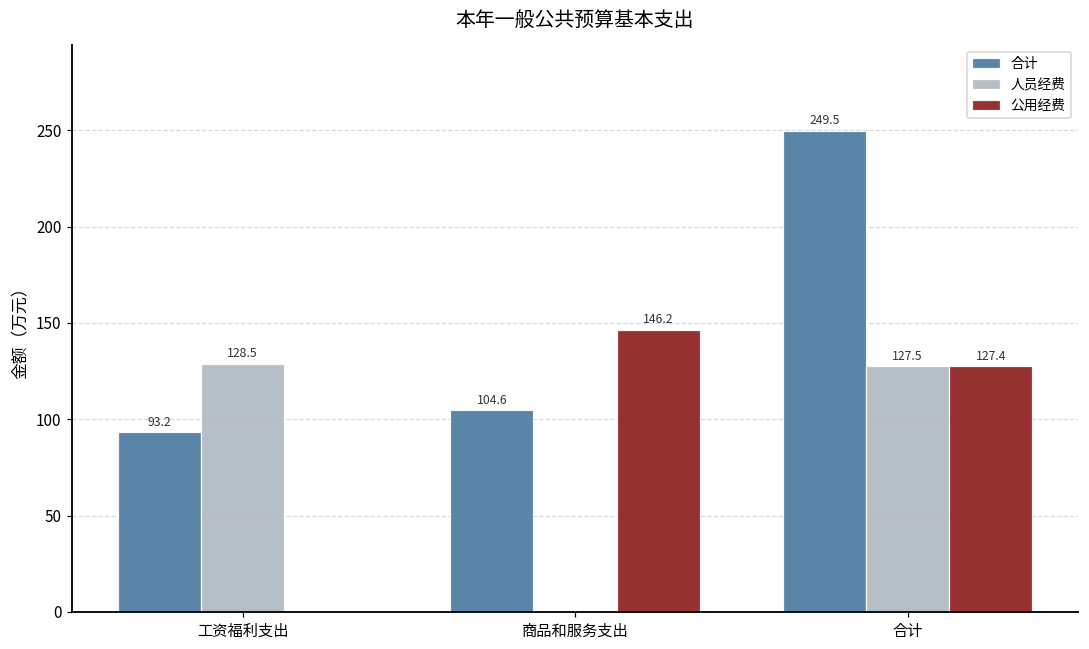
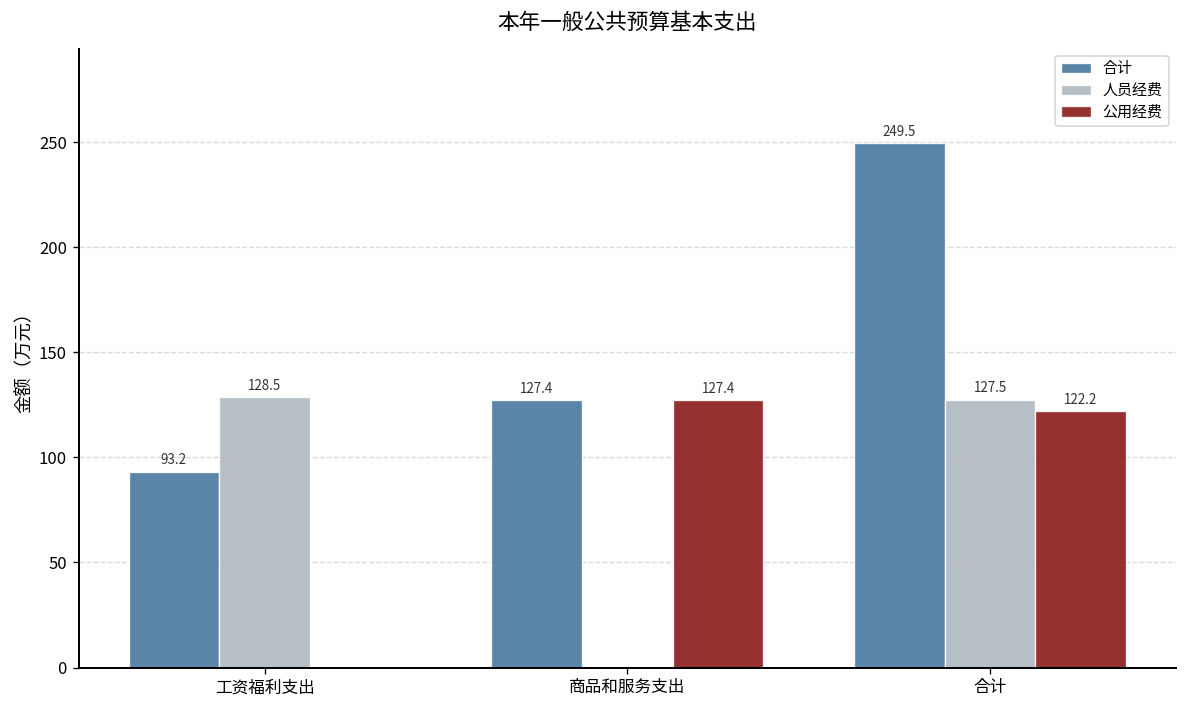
  {
    "合计": {
      "工资福利支出": 93.2,
-     "商品和服务支出": 104.6,
+     "商品和服务支出": 127.4,
      "合计": 249.5
    },
    "人员经费": {
      "工资福利支出": 128.5,
      "合计": 127.5
    },
    "公用经费": {
-     "商品和服务支出": 146.2,
-     "合计": 127.4
+     "商品和服务支出": 127.4,
+     "合计": 122.2
    }
  }
